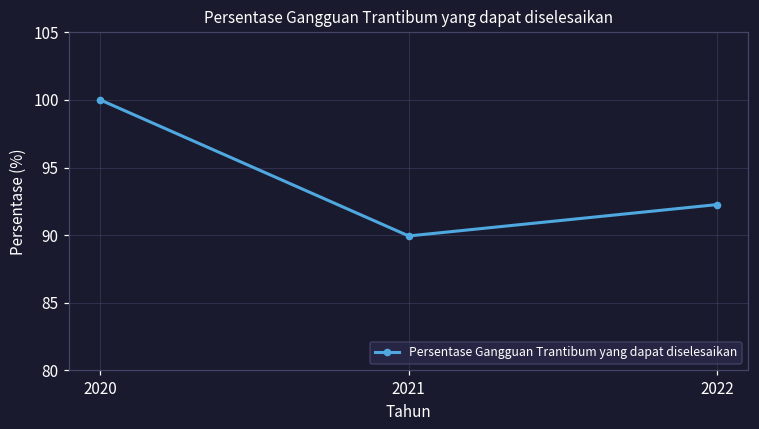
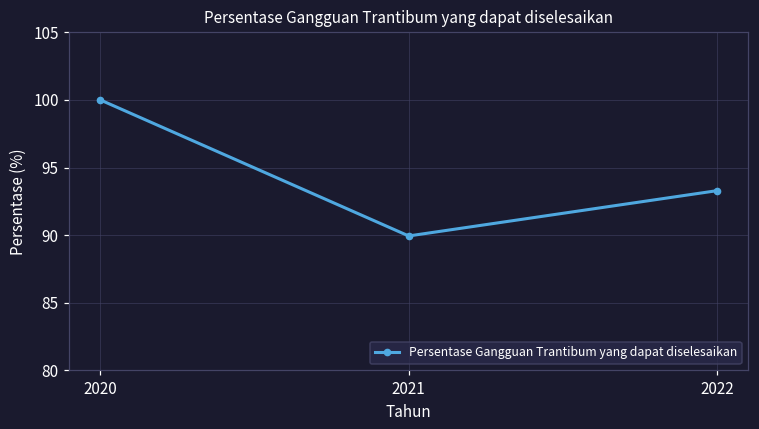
  {
    "2020": 100.0,
    "2021": 89.9,
-   "2022": 92.3
+   "2022": 93.3
  }
